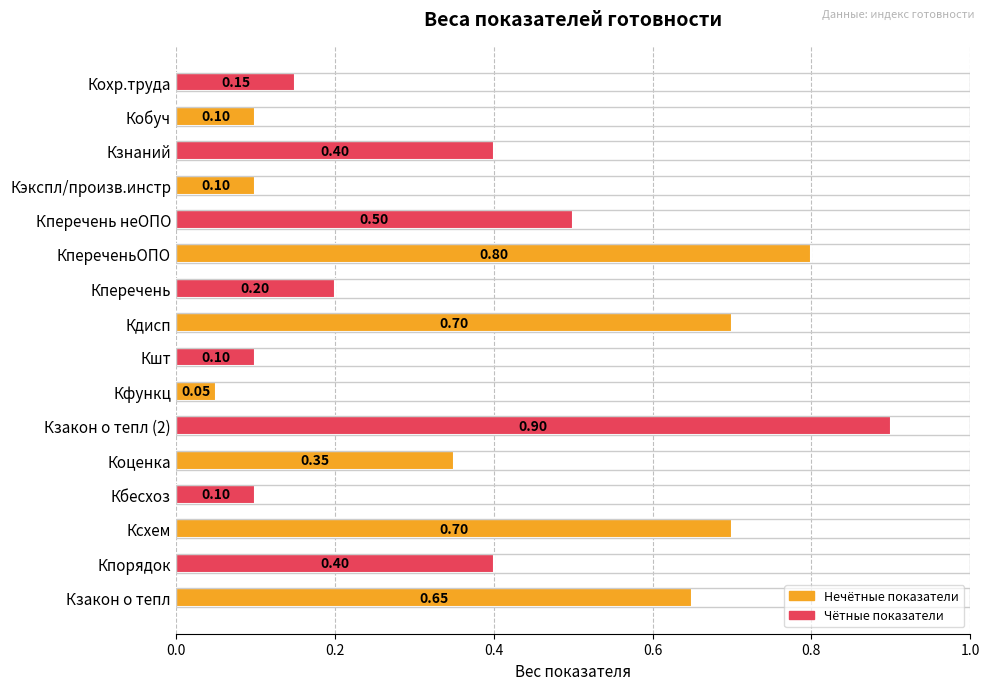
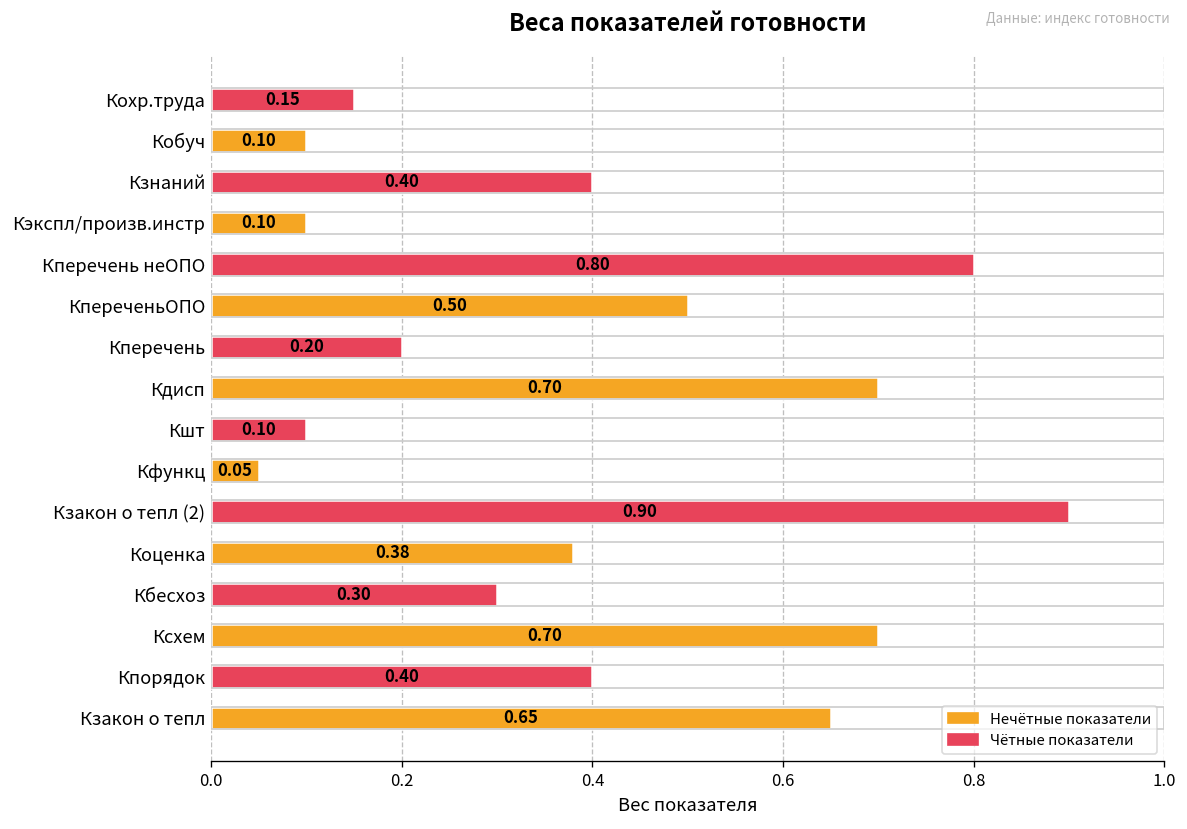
  {
    "Кохр.труда": 0.15,
    "Кобуч": 0.10,
    "Кзнаний": 0.40,
    "Кэкспл/произв.инстр": 0.10,
-   "Кперечень неОПО": 0.50,
-   "КпереченьОПО": 0.80,
+   "Кперечень неОПО": 0.80,
+   "КпереченьОПО": 0.50,
    "Кперечень": 0.20,
    "Кдисп": 0.70,
    "Кшт": 0.10,
    "Кфункц": 0.05,
    "Кзакон о тепл (2)": 0.90,
-   "Коценка": 0.35,
-   "Кбесхоз": 0.10,
+   "Коценка": 0.38,
+   "Кбесхоз": 0.30,
    "Ксхем": 0.70,
    "Кпорядок": 0.40,
    "Кзакон о тепл": 0.65
  }
